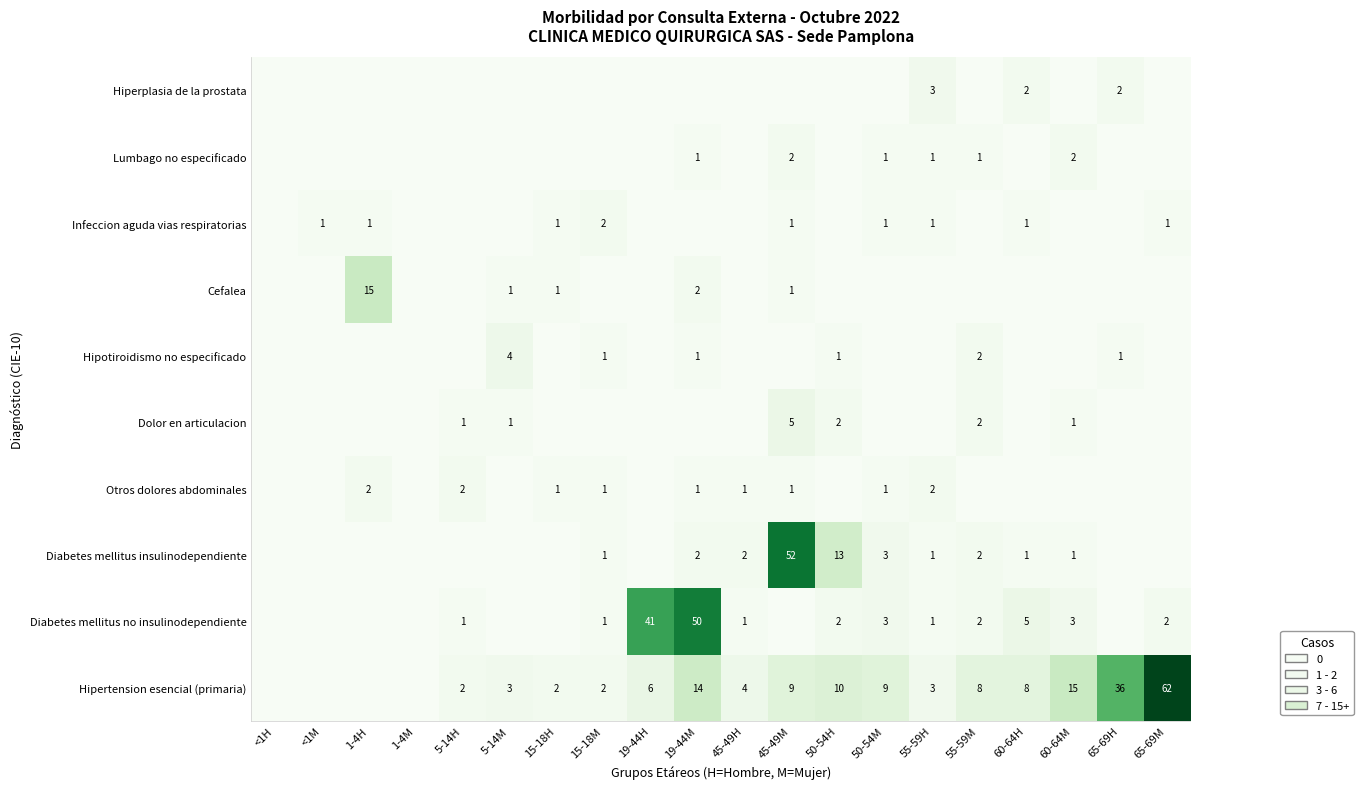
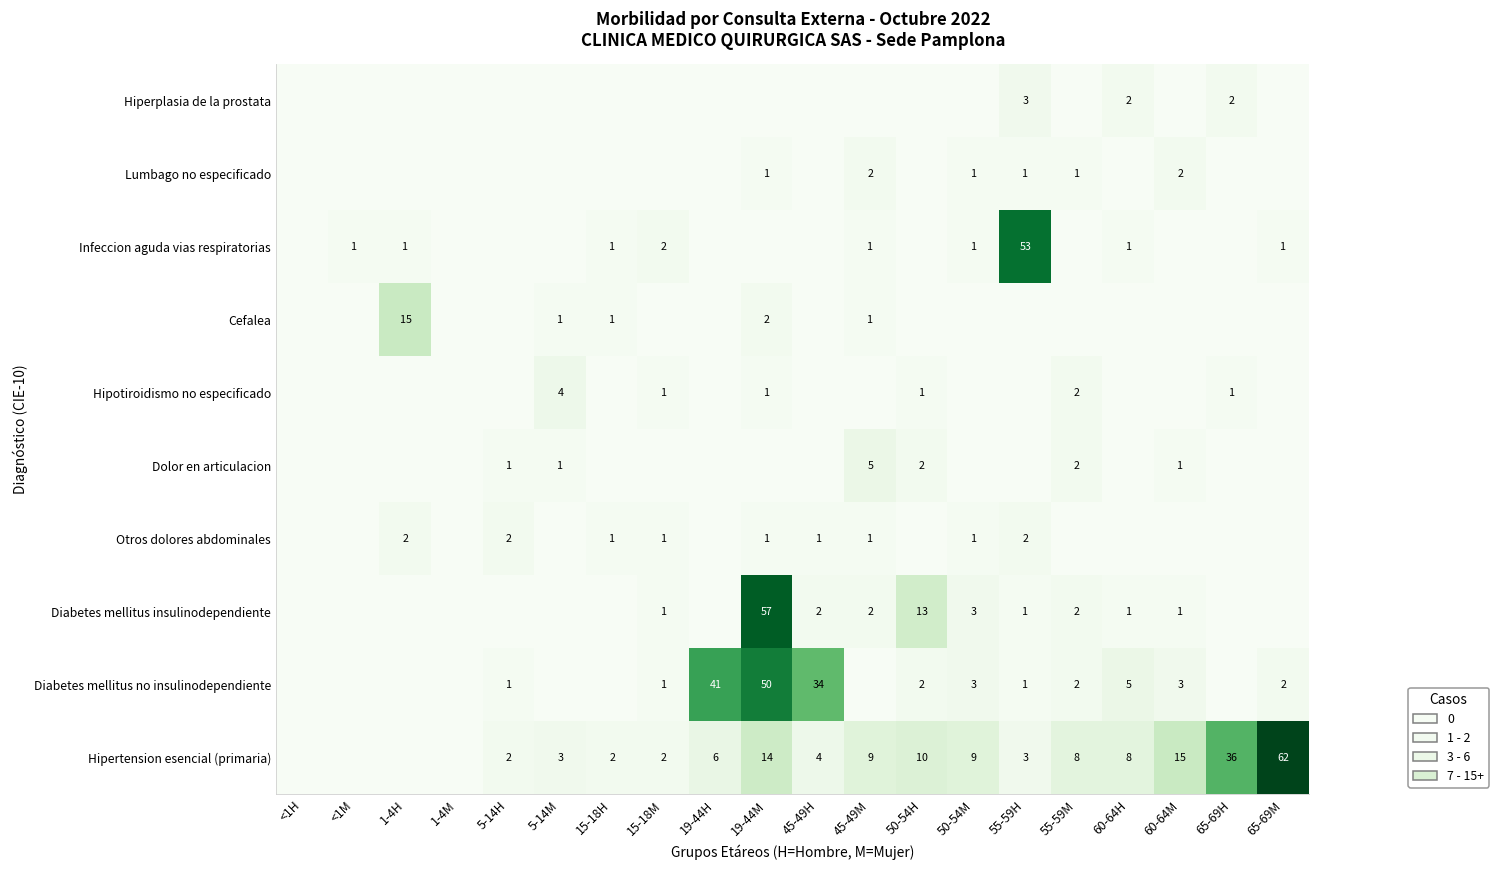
  {
    "Hiperplasia de la prostata": {
      "55-59H": 3,
      "60-64H": 2,
      "65-69H": 2
    },
    "Lumbago no especificado": {
      "19-44M": 1,
      "45-49M": 2,
      "50-54M": 1,
      "55-59H": 1,
      "55-59M": 1,
      "60-64M": 2
    },
    "Infeccion aguda vias respiratorias": {
      "<1M": 1,
      "1-4H": 1,
      "15-18H": 1,
      "15-18M": 2,
      "45-49M": 1,
      "50-54M": 1,
-     "55-59H": 1,
+     "55-59H": 53,
      "60-64H": 1,
      "65-69M": 1
    },
    "Cefalea": {
      "1-4H": 15,
      "5-14M": 1,
      "15-18H": 1,
      "19-44M": 2,
      "45-49M": 1
    },
    "Hipotiroidismo no especificado": {
      "5-14M": 4,
      "15-18M": 1,
      "19-44M": 1,
      "50-54H": 1,
      "55-59M": 2,
      "65-69H": 1
    },
    "Dolor en articulacion": {
      "5-14H": 1,
      "5-14M": 1,
      "45-49M": 5,
      "50-54H": 2,
      "55-59M": 2,
      "60-64M": 1
    },
    "Otros dolores abdominales": {
      "1-4H": 2,
      "5-14H": 2,
      "15-18H": 1,
      "15-18M": 1,
      "19-44M": 1,
      "45-49H": 1,
      "45-49M": 1,
      "50-54M": 1,
      "55-59H": 2
    },
    "Diabetes mellitus insulinodependiente": {
      "15-18M": 1,
-     "19-44M": 2,
+     "19-44M": 57,
      "45-49H": 2,
-     "45-49M": 52,
+     "45-49M": 2,
      "50-54H": 13,
      "50-54M": 3,
      "55-59H": 1,
      "55-59M": 2,
      "60-64H": 1,
      "60-64M": 1
    },
    "Diabetes mellitus no insulinodependiente": {
      "5-14H": 1,
      "15-18M": 1,
      "19-44H": 41,
      "19-44M": 50,
-     "45-49H": 1,
+     "45-49H": 34,
      "50-54H": 2,
      "50-54M": 3,
      "55-59H": 1,
      "55-59M": 2,
      "60-64H": 5,
      "60-64M": 3,
      "65-69M": 2
    },
    "Hipertension esencial (primaria)": {
      "5-14H": 2,
      "5-14M": 3,
      "15-18H": 2,
      "15-18M": 2,
      "19-44H": 6,
      "19-44M": 14,
      "45-49H": 4,
      "45-49M": 9,
      "50-54H": 10,
      "50-54M": 9,
      "55-59H": 3,
      "55-59M": 8,
      "60-64H": 8,
      "60-64M": 15,
      "65-69H": 36,
      "65-69M": 62
    }
  }
